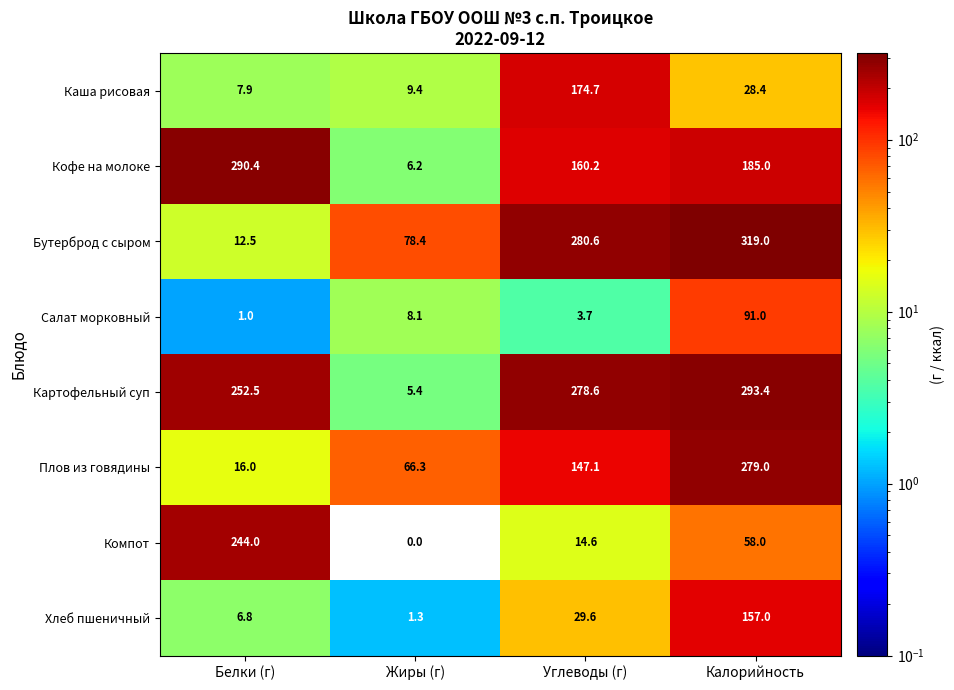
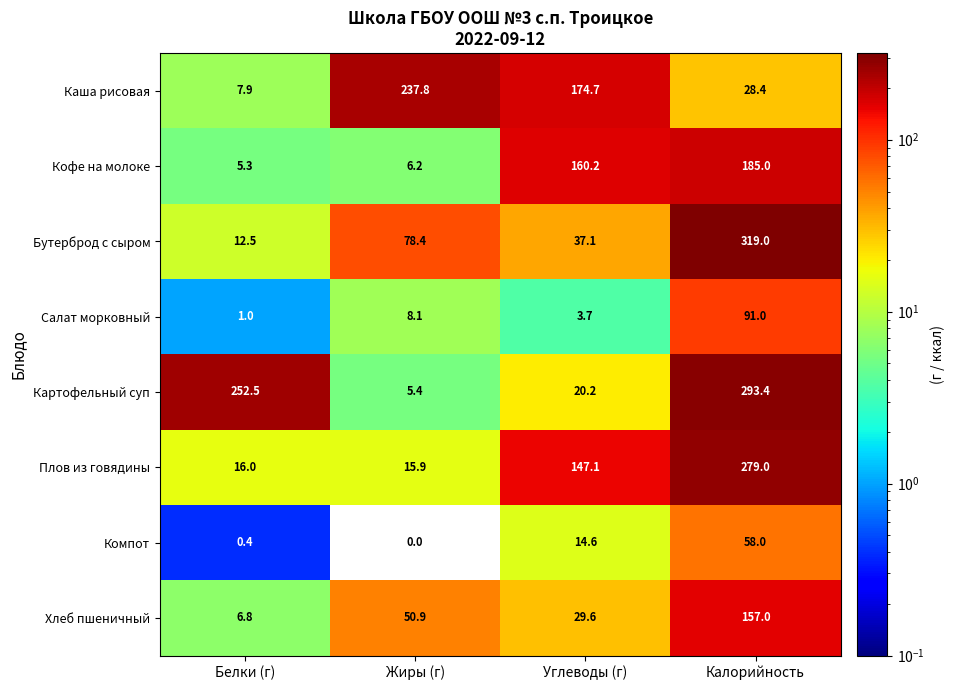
  {
    "Каша рисовая": {
      "Белки (г)": 7.9,
-     "Жиры (г)": 9.4,
+     "Жиры (г)": 237.8,
      "Углеводы (г)": 174.7,
      "Калорийность": 28.4
    },
    "Кофе на молоке": {
-     "Белки (г)": 290.4,
+     "Белки (г)": 5.3,
      "Жиры (г)": 6.2,
      "Углеводы (г)": 160.2,
      "Калорийность": 185.0
    },
    "Бутерброд с сыром": {
      "Белки (г)": 12.5,
      "Жиры (г)": 78.4,
-     "Углеводы (г)": 280.6,
+     "Углеводы (г)": 37.1,
      "Калорийность": 319.0
    },
    "Салат морковный": {
      "Белки (г)": 1.0,
      "Жиры (г)": 8.1,
      "Углеводы (г)": 3.7,
      "Калорийность": 91.0
    },
    "Картофельный суп": {
      "Белки (г)": 252.5,
      "Жиры (г)": 5.4,
-     "Углеводы (г)": 278.6,
+     "Углеводы (г)": 20.2,
      "Калорийность": 293.4
    },
    "Плов из говядины": {
      "Белки (г)": 16.0,
-     "Жиры (г)": 66.3,
+     "Жиры (г)": 15.9,
      "Углеводы (г)": 147.1,
      "Калорийность": 279.0
    },
    "Компот": {
-     "Белки (г)": 244.0,
+     "Белки (г)": 0.4,
      "Жиры (г)": 0.0,
      "Углеводы (г)": 14.6,
      "Калорийность": 58.0
    },
    "Хлеб пшеничный": {
      "Белки (г)": 6.8,
-     "Жиры (г)": 1.3,
+     "Жиры (г)": 50.9,
      "Углеводы (г)": 29.6,
      "Калорийность": 157.0
    }
  }
